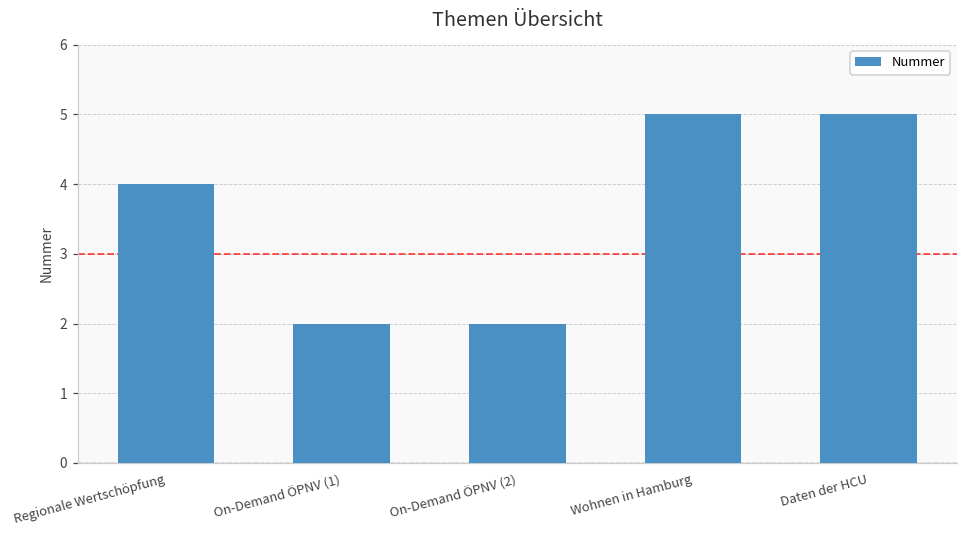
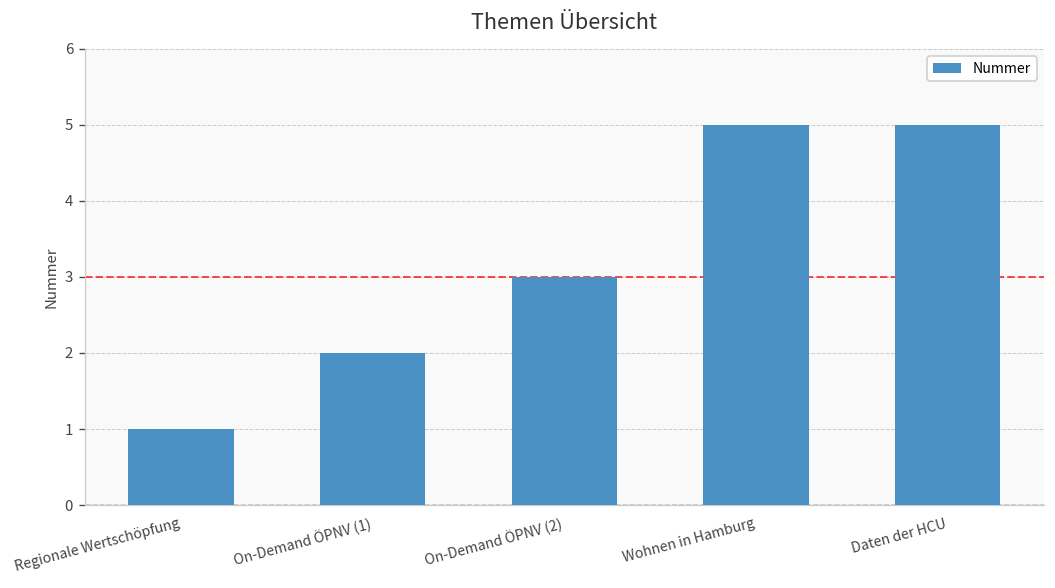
  {
-   "Regionale Wertschöpfung": 4,
+   "Regionale Wertschöpfung": 1,
    "On-Demand ÖPNV (1)": 2,
-   "On-Demand ÖPNV (2)": 2,
+   "On-Demand ÖPNV (2)": 3,
    "Wohnen in Hamburg": 5,
    "Daten der HCU": 5
  }
